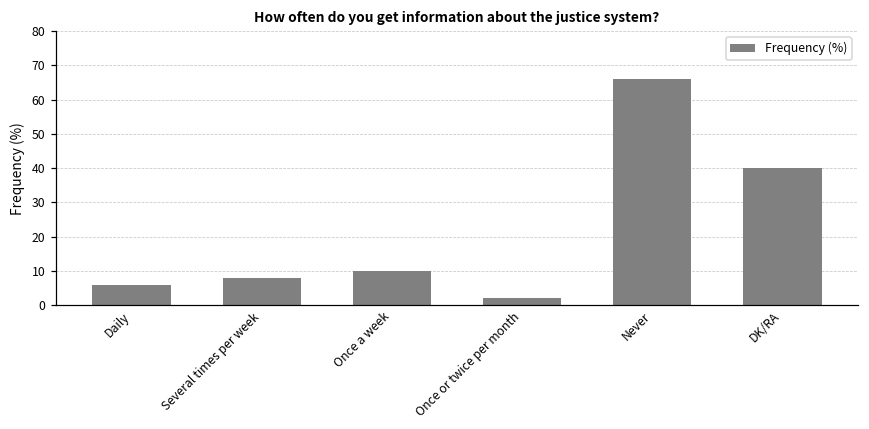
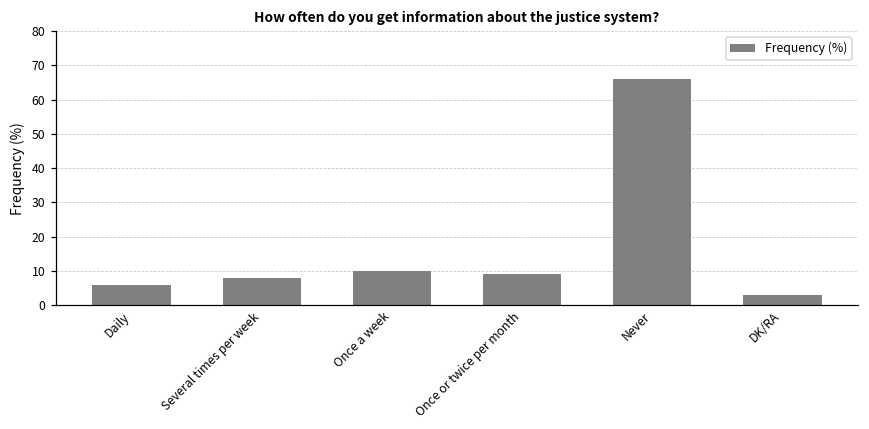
  {
    "Daily": 6,
    "Several times per week": 8,
    "Once a week": 10,
-   "Once or twice per month": 2,
+   "Once or twice per month": 9,
    "Never": 66,
-   "DK/RA": 40
+   "DK/RA": 3
  }
